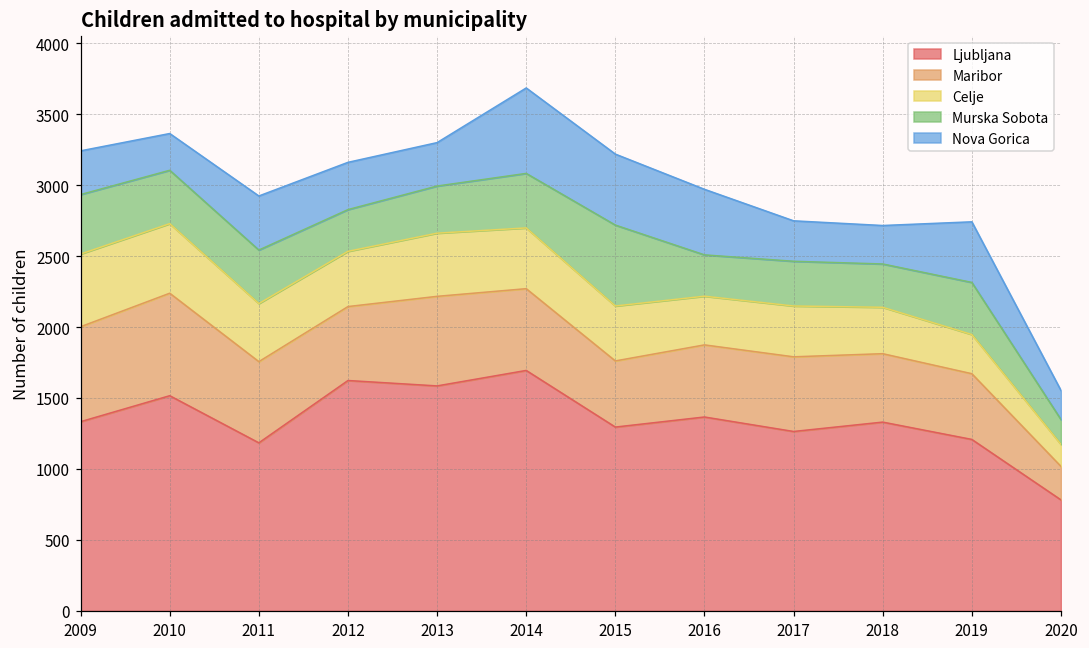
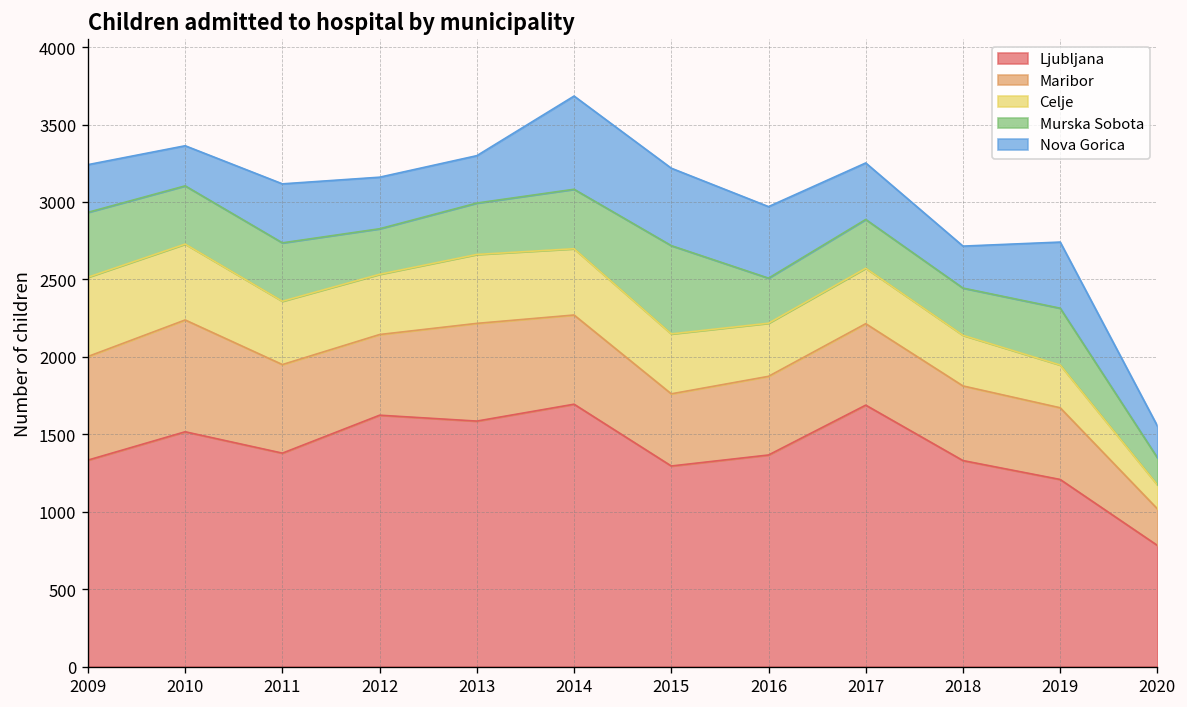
  {
    "Ljubljana": {
      "2009": 1330,
      "2010": 1520,
-     "2011": 1180,
+     "2011": 1380,
      "2012": 1620,
      "2013": 1590,
      "2014": 1690,
      "2015": 1300,
      "2016": 1370,
-     "2017": 1260,
+     "2017": 1690,
      "2018": 1330,
      "2019": 1210,
      "2020": 780
    },
    "Murska Sobota": {
      "2009": 420,
      "2010": 380,
      "2011": 380,
      "2012": 290,
      "2013": 330,
      "2014": 380,
      "2015": 570,
      "2016": 290,
      "2017": 320,
      "2018": 310,
      "2019": 370,
      "2020": 180
    },
    "Nova Gorica": {
      "2009": 310,
      "2010": 260,
      "2011": 380,
      "2012": 330,
      "2013": 310,
      "2014": 600,
      "2015": 500,
      "2016": 460,
-     "2017": 290,
+     "2017": 370,
      "2018": 270,
      "2019": 430,
      "2020": 210
    }
  }
